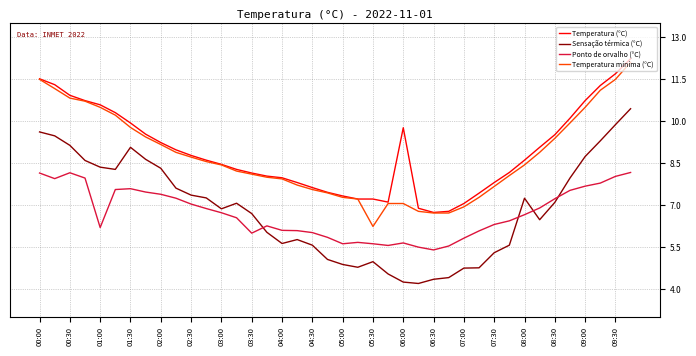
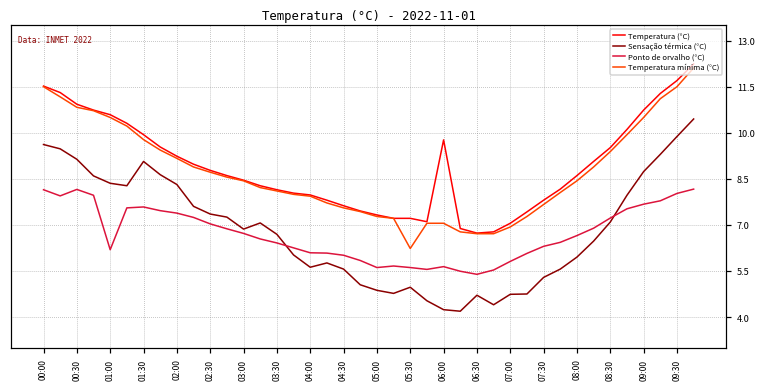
  {
    "Temperatura (°C)": {
      "00:30": 10.9,
      "01:30": 9.9,
      "05:30": 7.2,
      "06:00": 9.8,
      "07:00": 7.1,
      "07:30": 7.8,
      "08:00": 8.6,
      "08:30": 9.5,
      "09:00": 10.7,
      "09:30": 11.7
    },
    "Sensação térmica (°C)": {
      "00:00": 9.6,
      "00:30": 9.1,
      "01:00": 8.4,
      "01:30": 9.1,
      "02:00": 8.3,
      "02:30": 7.4,
      "03:00": 6.9,
      "03:30": 6.7,
      "04:00": 5.6,
      "04:30": 5.6,
      "05:00": 4.9,
      "05:30": 5.0,
      "06:00": 4.3,
-     "06:30": 4.4,
+     "06:30": 4.7,
      "07:00": 4.8,
      "07:30": 5.3,
-     "08:00": 7.3,
+     "08:00": 6.0,
      "08:30": 7.1,
      "09:00": 8.7,
      "09:30": 9.9
    },
    "Ponto de orvalho (°C)": {
      "00:00": 8.2,
      "00:30": 8.2,
      "01:00": 6.2,
      "01:30": 7.6,
      "02:00": 7.4,
      "02:30": 7.0,
      "03:00": 6.7,
-     "03:30": 6.0,
+     "03:30": 6.4,
      "04:00": 6.1,
      "04:30": 6.0,
      "05:00": 5.6,
      "05:30": 5.6,
      "06:00": 5.7,
      "06:30": 5.4,
      "07:00": 5.8,
      "07:30": 6.3,
      "08:00": 6.7,
      "08:30": 7.2,
      "09:00": 7.7,
      "09:30": 8.0
    },
    "Temperatura mínima (°C)": {
      "00:30": 10.8,
      "01:30": 9.8,
      "05:30": 6.2,
      "06:00": 7.1,
      "07:00": 6.9,
      "07:30": 7.7,
      "08:00": 8.4,
      "08:30": 9.4,
      "09:00": 10.5,
      "09:30": 11.5
    }
  }
